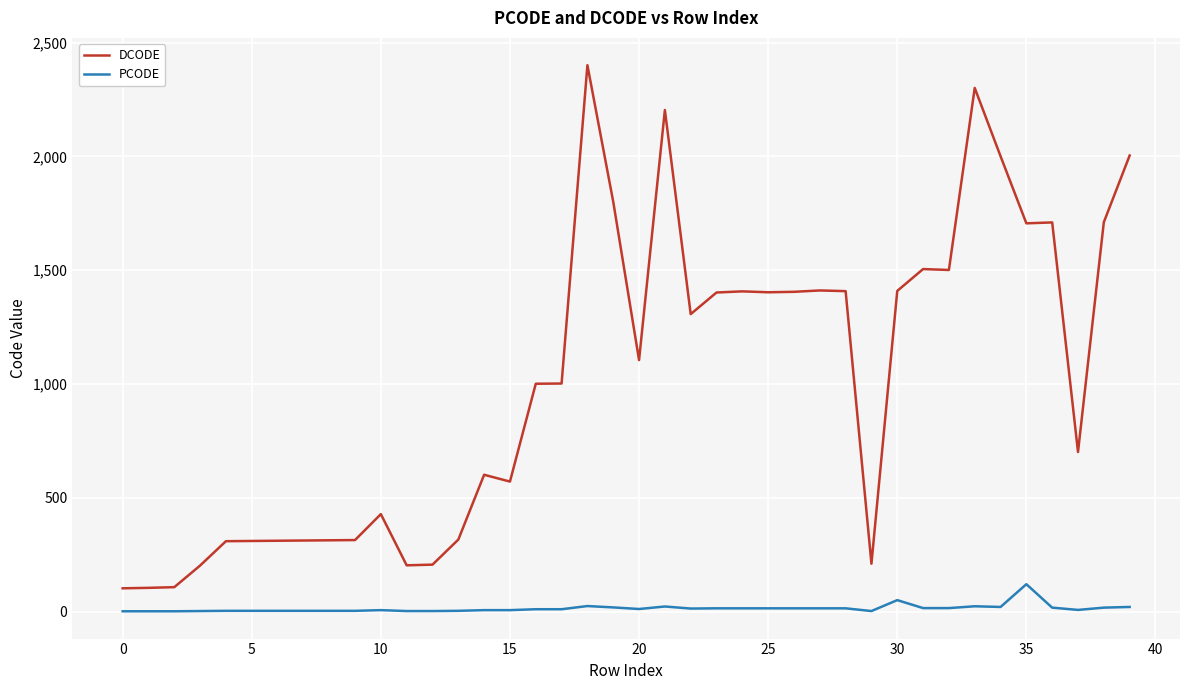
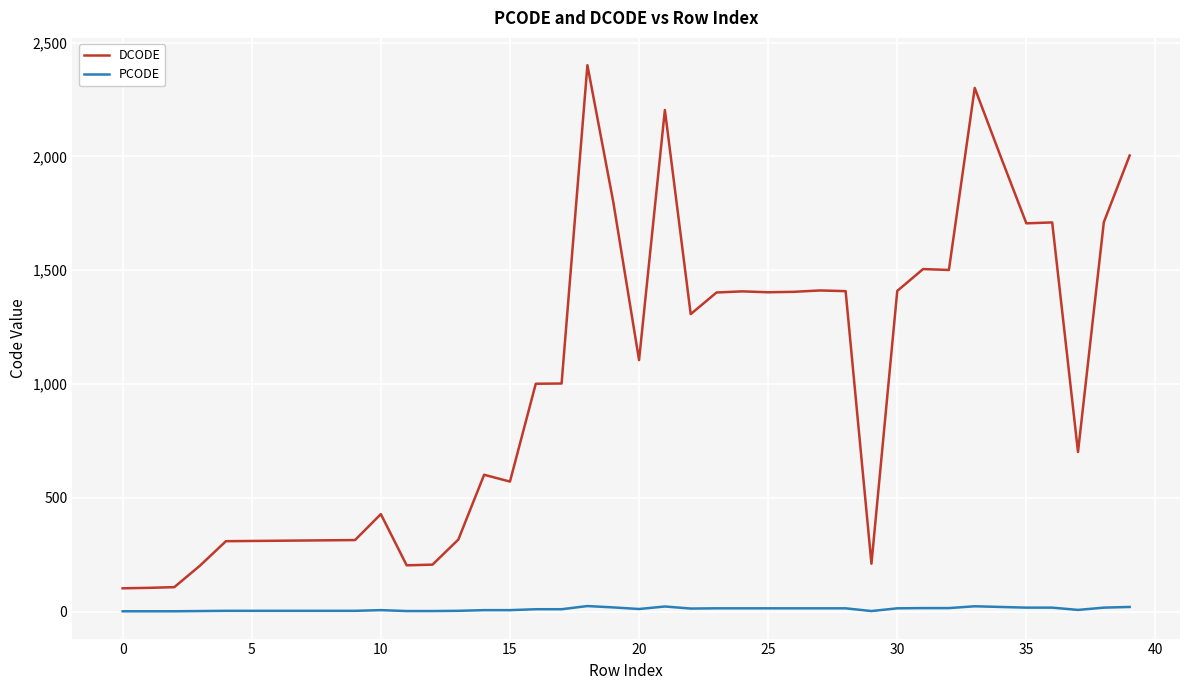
  {
    "DCODE": {
      "0": "100",
      "5": "310",
      "10": "430",
      "15": "570",
      "20": "1,110",
      "25": "1,400",
      "30": "1,410",
      "35": "1,710"
    },
    "PCODE": {
      "0": "0",
      "5": "0",
      "10": "10",
      "15": "10",
      "20": "10",
      "25": "10",
-     "30": "50",
-     "35": "120"
+     "30": "10",
+     "35": "20"
    }
  }
